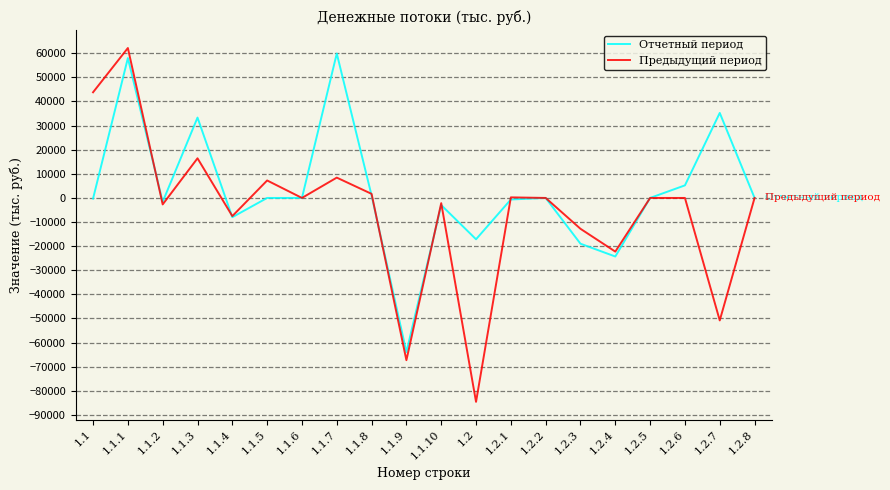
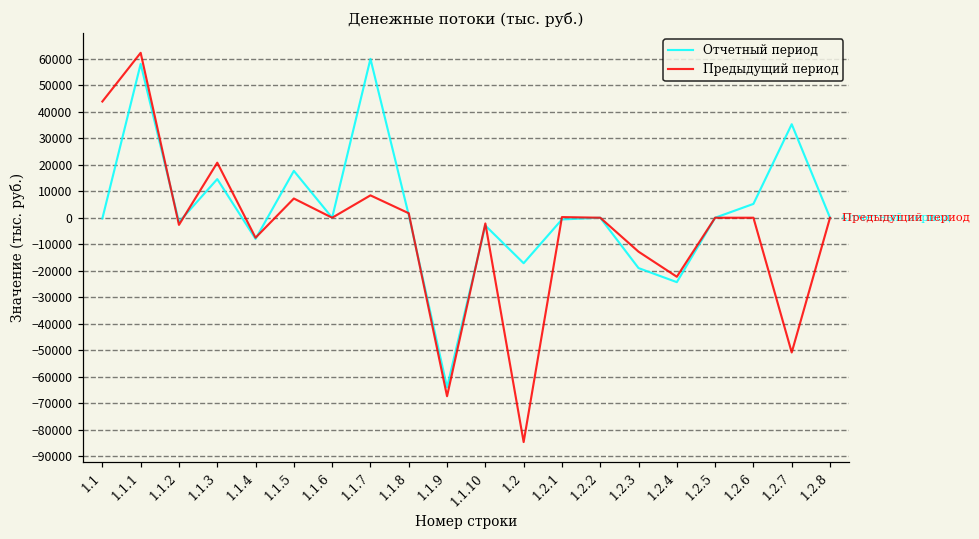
  {
    "Отчетный период": {
      "1.1": 0,
      "1.1.1": 58000,
      "1.1.2": -2000,
-     "1.1.3": 33000,
-     "1.1.5": 0,
+     "1.1.3": 15000,
+     "1.1.5": 18000,
      "1.1.7": 60000,
      "1.1.9": -64000,
      "1.2": -17000,
      "1.2.3": -19000,
      "1.2.4": -24000,
      "1.2.6": 5000,
      "1.2.7": 35000
    },
    "Предыдущий период": {
      "1.1": 44000,
      "1.1.1": 62000,
      "1.1.2": -3000,
-     "1.1.3": 16000,
+     "1.1.3": 21000,
      "1.1.5": 7000,
      "1.1.7": 8000,
      "1.1.9": -67000,
      "1.2": -85000,
      "1.2.3": -13000,
      "1.2.4": -22000,
      "1.2.6": 0,
      "1.2.7": -51000
    }
  }
